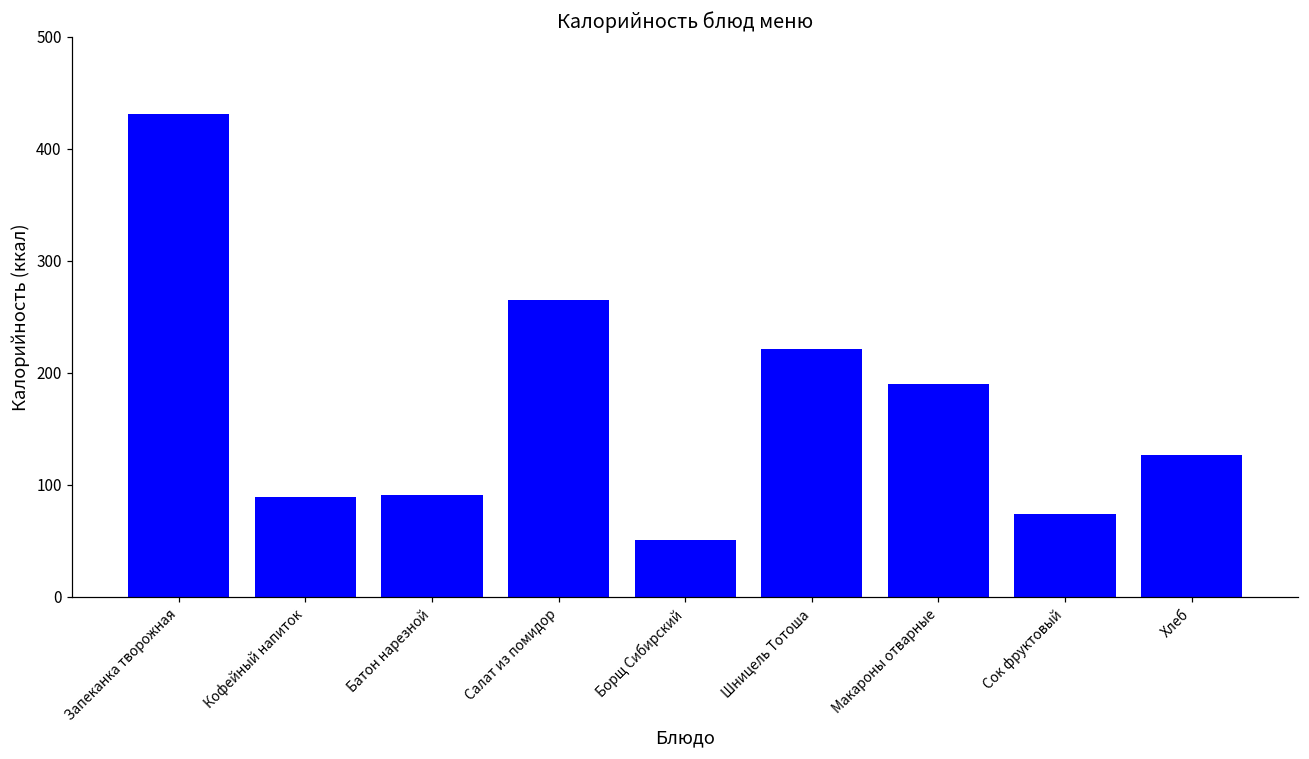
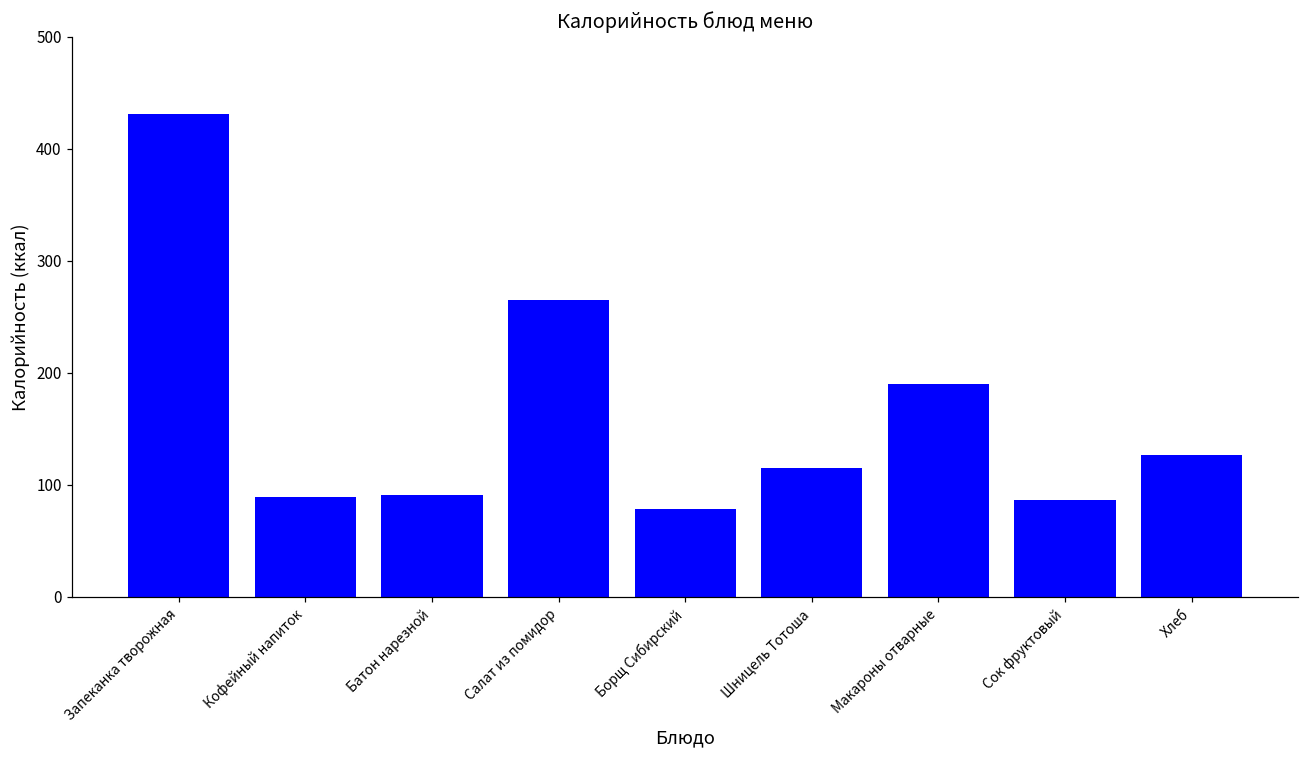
  {
    "Запеканка творожная": 431,
    "Кофейный напиток": 89,
    "Батон нарезной": 91,
    "Салат из помидор": 265,
-   "Борщ Сибирский": 51,
-   "Шницель Тотоша": 221,
+   "Борщ Сибирский": 79,
+   "Шницель Тотоша": 115,
    "Макароны отварные": 190,
-   "Сок фруктовый": 74,
+   "Сок фруктовый": 86,
    "Хлеб": 127
  }
